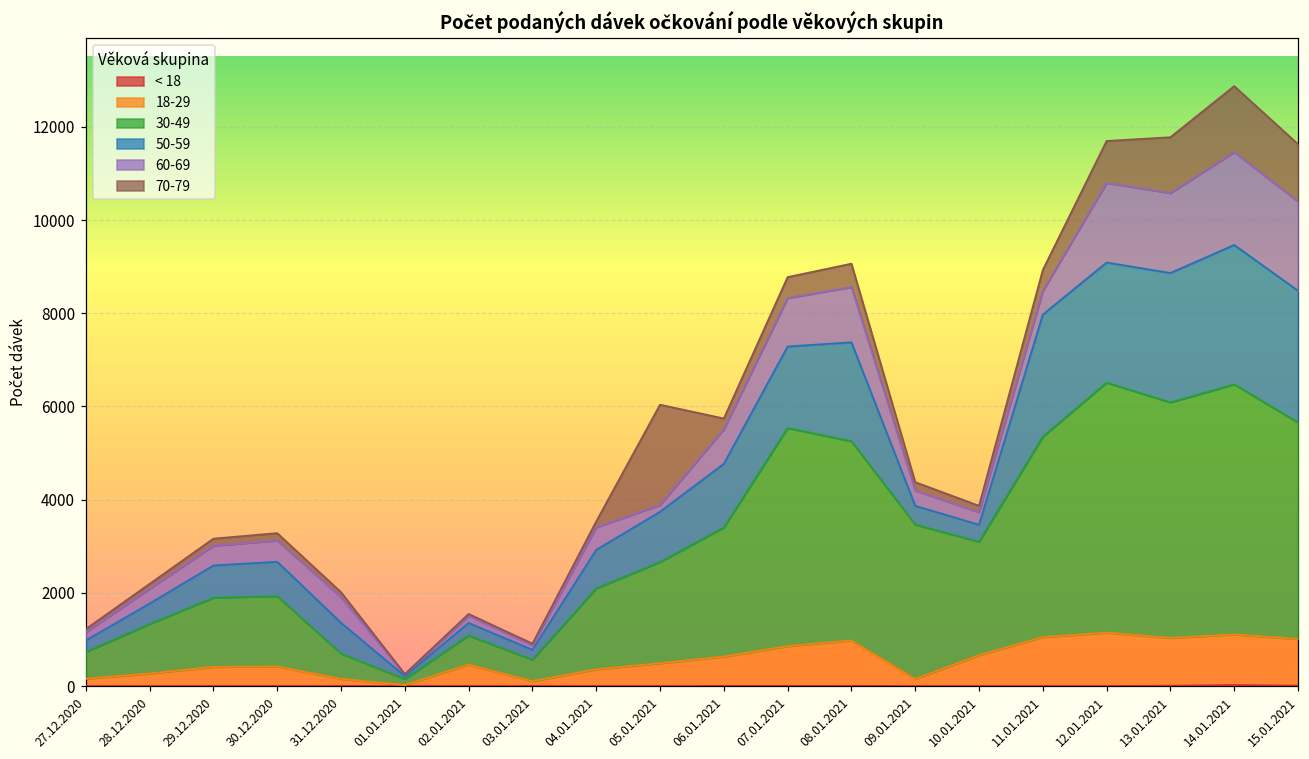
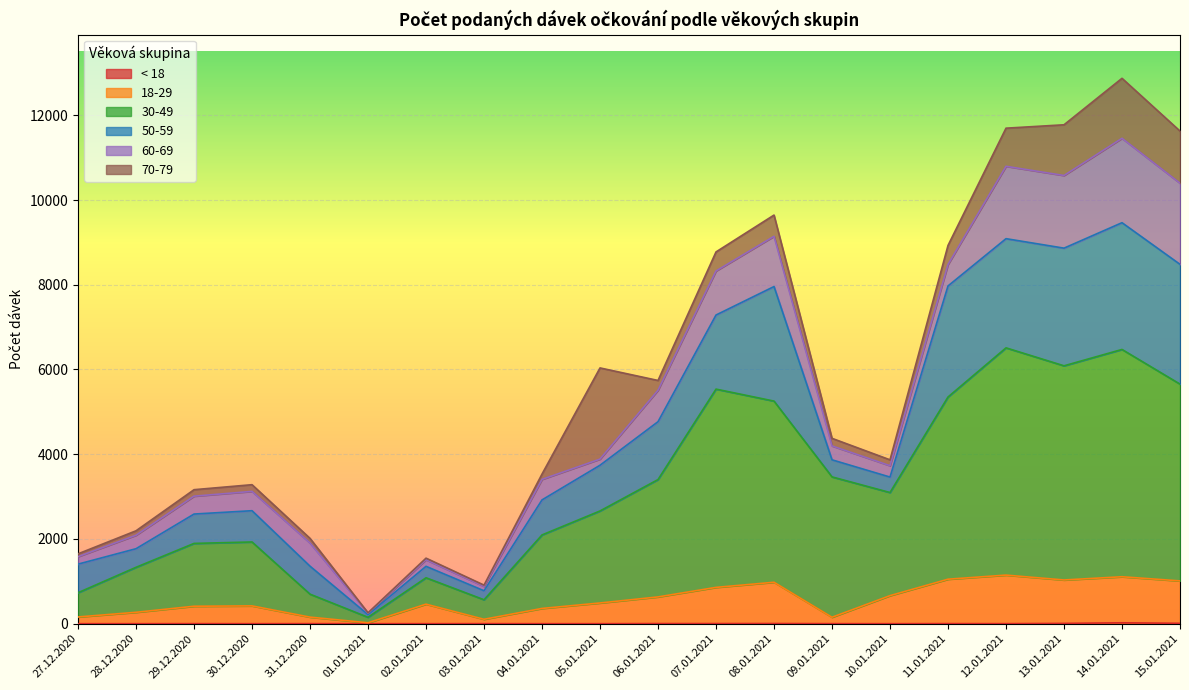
  {
    "< 18": {
      "27.12.2020": 0,
      "28.12.2020": 0,
      "29.12.2020": 0,
      "30.12.2020": 0,
      "31.12.2020": 0,
      "02.01.2021": 0,
      "03.01.2021": 0,
      "04.01.2021": 0,
      "05.01.2021": 0,
      "06.01.2021": 0,
      "07.01.2021": 0,
      "08.01.2021": 0,
      "09.01.2021": 0,
      "10.01.2021": 0,
      "11.01.2021": 0,
      "12.01.2021": 0,
      "13.01.2021": 0,
      "14.01.2021": 0,
      "15.01.2021": 0
    },
    "18-29": {
      "27.12.2020": 200,
      "28.12.2020": 300,
      "29.12.2020": 400,
      "30.12.2020": 400,
      "31.12.2020": 200,
      "02.01.2021": 500,
      "03.01.2021": 100,
      "04.01.2021": 400,
      "05.01.2021": 500,
      "06.01.2021": 600,
      "07.01.2021": 900,
      "08.01.2021": 1000,
      "09.01.2021": 200,
      "10.01.2021": 700,
      "11.01.2021": 1000,
      "12.01.2021": 1100,
      "13.01.2021": 1000,
      "14.01.2021": 1100,
      "15.01.2021": 1000
    },
    "30-49": {
      "27.12.2020": 600,
      "28.12.2020": 1100,
      "29.12.2020": 1500,
      "30.12.2020": 1500,
      "31.12.2020": 500,
      "01.01.2021": 100,
      "02.01.2021": 600,
      "03.01.2021": 500,
      "04.01.2021": 1700,
      "05.01.2021": 2200,
      "06.01.2021": 2800,
      "07.01.2021": 4700,
      "08.01.2021": 4300,
      "09.01.2021": 3300,
      "10.01.2021": 2400,
      "11.01.2021": 4300,
      "12.01.2021": 5400,
      "13.01.2021": 5100,
      "14.01.2021": 5400,
      "15.01.2021": 4600
    },
    "50-59": {
-     "27.12.2020": 200,
+     "27.12.2020": 700,
      "28.12.2020": 400,
      "29.12.2020": 700,
      "30.12.2020": 700,
      "31.12.2020": 700,
      "02.01.2021": 300,
      "03.01.2021": 200,
      "04.01.2021": 800,
      "05.01.2021": 1100,
      "06.01.2021": 1400,
      "07.01.2021": 1700,
-     "08.01.2021": 2100,
+     "08.01.2021": 2700,
      "09.01.2021": 400,
      "10.01.2021": 400,
      "11.01.2021": 2600,
      "12.01.2021": 2600,
      "13.01.2021": 2800,
      "14.01.2021": 3000,
      "15.01.2021": 2800
    },
    "60-69": {
      "27.12.2020": 200,
      "28.12.2020": 300,
      "29.12.2020": 400,
      "30.12.2020": 500,
      "31.12.2020": 500,
      "04.01.2021": 500,
      "05.01.2021": 100,
      "06.01.2021": 700,
      "07.01.2021": 1000,
      "08.01.2021": 1200,
      "09.01.2021": 300,
      "10.01.2021": 300,
      "11.01.2021": 500,
      "12.01.2021": 1700,
      "13.01.2021": 1700,
      "14.01.2021": 2000,
      "15.01.2021": 1900
    },
    "70-79": {
      "27.12.2020": 100,
      "28.12.2020": 100,
      "29.12.2020": 200,
      "30.12.2020": 200,
      "31.12.2020": 100,
      "04.01.2021": 100,
      "05.01.2021": 2200,
      "06.01.2021": 200,
      "07.01.2021": 500,
      "08.01.2021": 500,
      "09.01.2021": 200,
      "10.01.2021": 100,
      "11.01.2021": 500,
      "12.01.2021": 900,
      "13.01.2021": 1200,
      "14.01.2021": 1400,
      "15.01.2021": 1200
    }
  }
